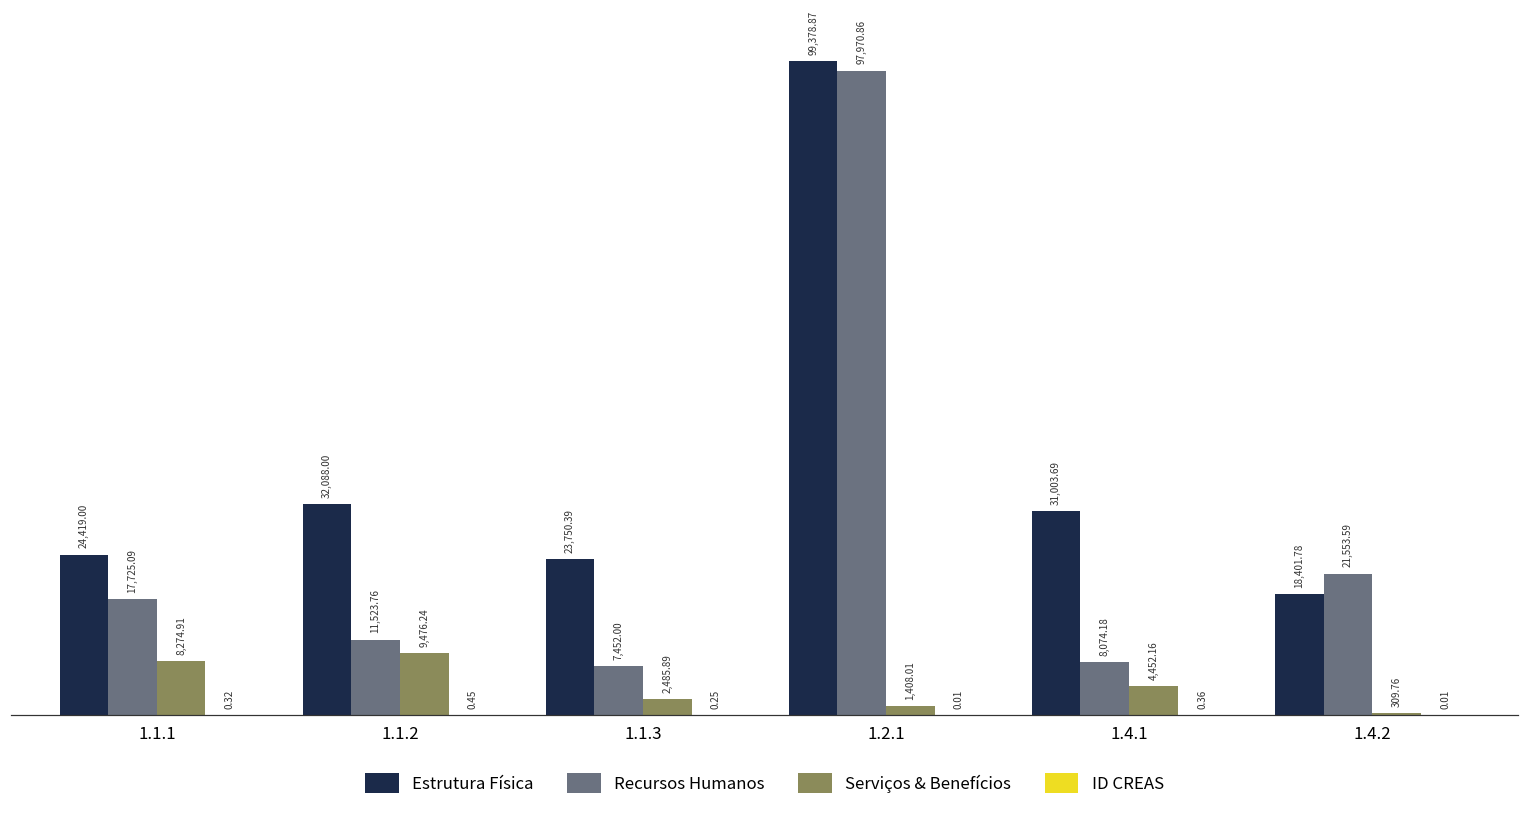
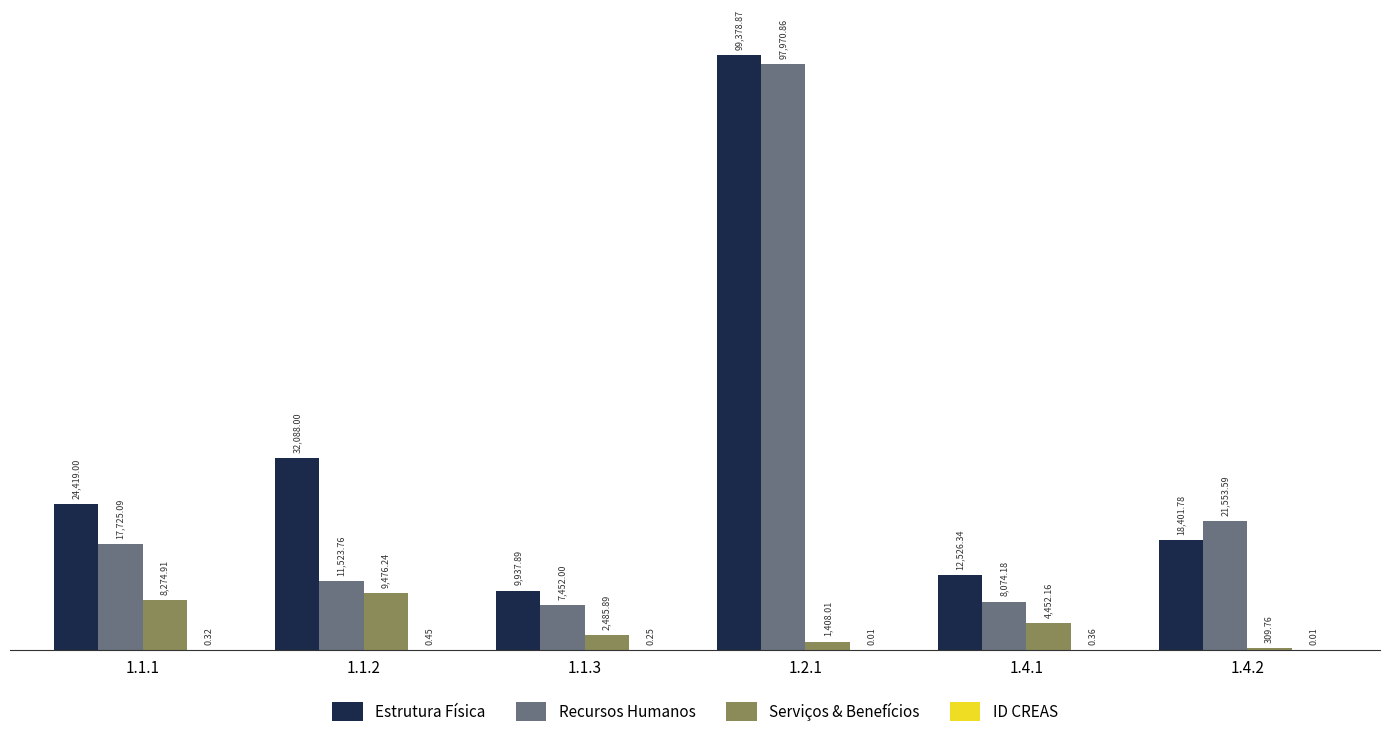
  {
    "Estrutura Física": {
      "1.1.1": "24,419.00",
      "1.1.2": "32,088.00",
-     "1.1.3": "23,750.39",
+     "1.1.3": "9,937.89",
      "1.2.1": "99,378.87",
-     "1.4.1": "31,003.69",
+     "1.4.1": "12,526.34",
      "1.4.2": "18,401.78"
    },
    "ID CREAS": {
      "1.1.1": "0.32",
      "1.1.2": "0.45",
      "1.1.3": "0.25",
      "1.2.1": "0.01",
      "1.4.1": "0.36",
      "1.4.2": "0.01"
    }
  }
